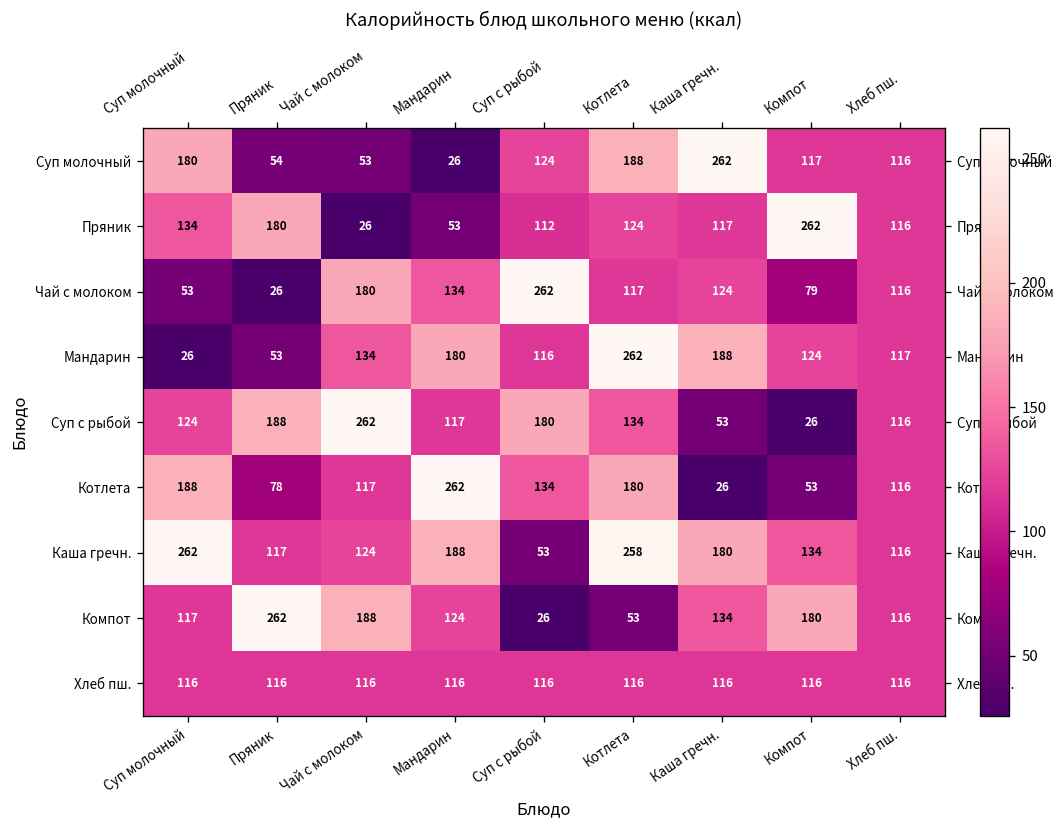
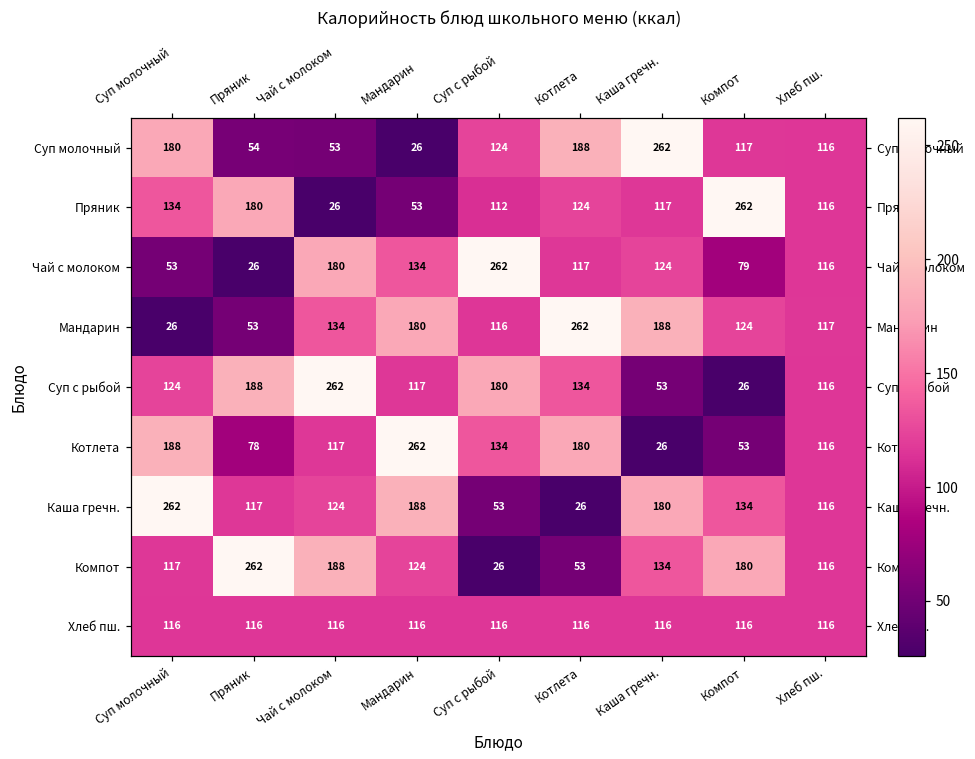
  {
    "Суп молочный": {
      "Суп молочный": 180,
      "Пряник": 54,
      "Чай с молоком": 53,
      "Мандарин": 26,
      "Суп с рыбой": 124,
      "Котлета": 188,
      "Каша гречн.": 262,
      "Компот": 117,
      "Хлеб пш.": 116
    },
    "Пряник": {
      "Суп молочный": 134,
      "Пряник": 180,
      "Чай с молоком": 26,
      "Мандарин": 53,
      "Суп с рыбой": 112,
      "Котлета": 124,
      "Каша гречн.": 117,
      "Компот": 262,
      "Хлеб пш.": 116
    },
    "Чай с молоком": {
      "Суп молочный": 53,
      "Пряник": 26,
      "Чай с молоком": 180,
      "Мандарин": 134,
      "Суп с рыбой": 262,
      "Котлета": 117,
      "Каша гречн.": 124,
      "Компот": 79,
      "Хлеб пш.": 116
    },
    "Мандарин": {
      "Суп молочный": 26,
      "Пряник": 53,
      "Чай с молоком": 134,
      "Мандарин": 180,
      "Суп с рыбой": 116,
      "Котлета": 262,
      "Каша гречн.": 188,
      "Компот": 124,
      "Хлеб пш.": 117
    },
    "Суп с рыбой": {
      "Суп молочный": 124,
      "Пряник": 188,
      "Чай с молоком": 262,
      "Мандарин": 117,
      "Суп с рыбой": 180,
      "Котлета": 134,
      "Каша гречн.": 53,
      "Компот": 26,
      "Хлеб пш.": 116
    },
    "Котлета": {
      "Суп молочный": 188,
      "Пряник": 78,
      "Чай с молоком": 117,
      "Мандарин": 262,
      "Суп с рыбой": 134,
      "Котлета": 180,
      "Каша гречн.": 26,
      "Компот": 53,
      "Хлеб пш.": 116
    },
    "Каша гречн.": {
      "Суп молочный": 262,
      "Пряник": 117,
      "Чай с молоком": 124,
      "Мандарин": 188,
      "Суп с рыбой": 53,
-     "Котлета": 258,
+     "Котлета": 26,
      "Каша гречн.": 180,
      "Компот": 134,
      "Хлеб пш.": 116
    },
    "Компот": {
      "Суп молочный": 117,
      "Пряник": 262,
      "Чай с молоком": 188,
      "Мандарин": 124,
      "Суп с рыбой": 26,
      "Котлета": 53,
      "Каша гречн.": 134,
      "Компот": 180,
      "Хлеб пш.": 116
    },
    "Хлеб пш.": {
      "Суп молочный": 116,
      "Пряник": 116,
      "Чай с молоком": 116,
      "Мандарин": 116,
      "Суп с рыбой": 116,
      "Котлета": 116,
      "Каша гречн.": 116,
      "Компот": 116,
      "Хлеб пш.": 116
    }
  }
